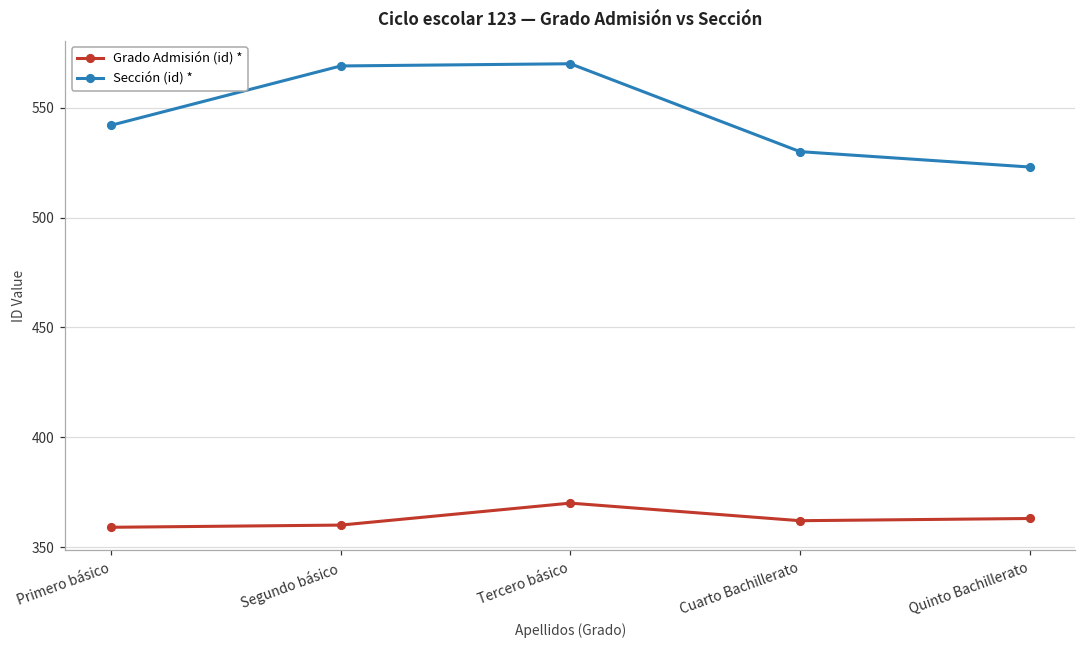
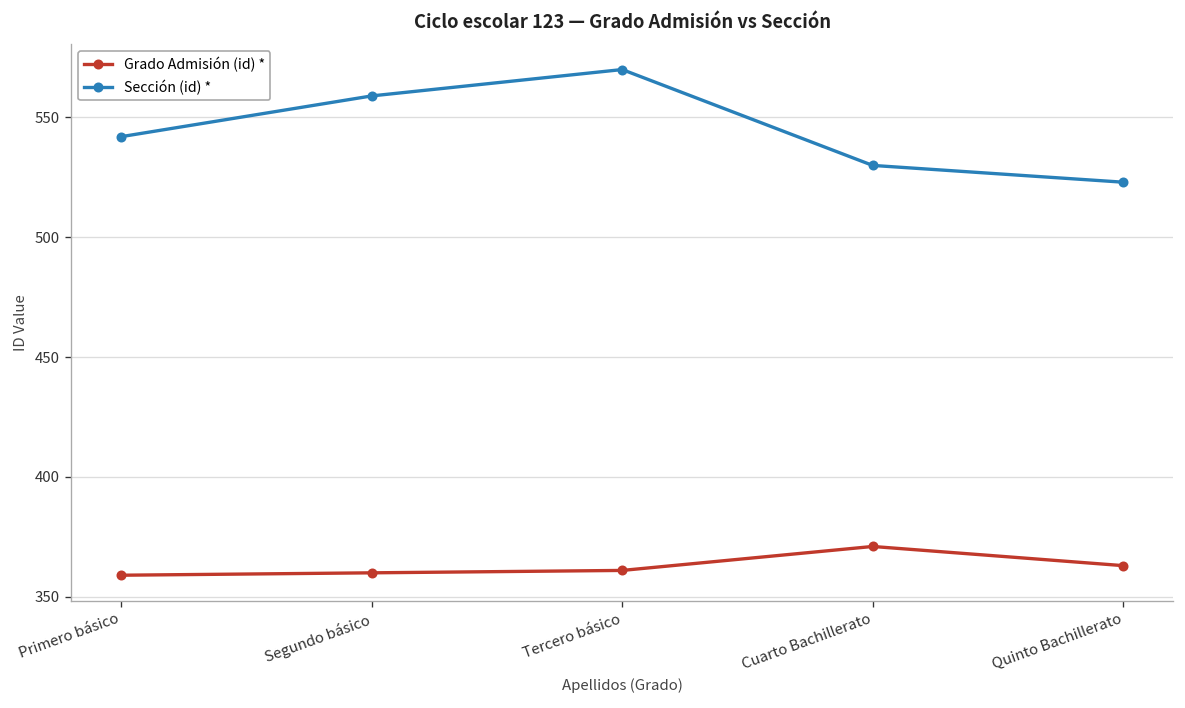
  {
    "Grado Admisión (id) *": {
      "Primero básico": 359,
      "Segundo básico": 360,
-     "Tercero básico": 370,
-     "Cuarto Bachillerato": 362,
+     "Tercero básico": 361,
+     "Cuarto Bachillerato": 371,
      "Quinto Bachillerato": 363
    },
    "Sección (id) *": {
      "Primero básico": 542,
-     "Segundo básico": 569,
+     "Segundo básico": 559,
      "Tercero básico": 570,
      "Cuarto Bachillerato": 530,
      "Quinto Bachillerato": 523
    }
  }
